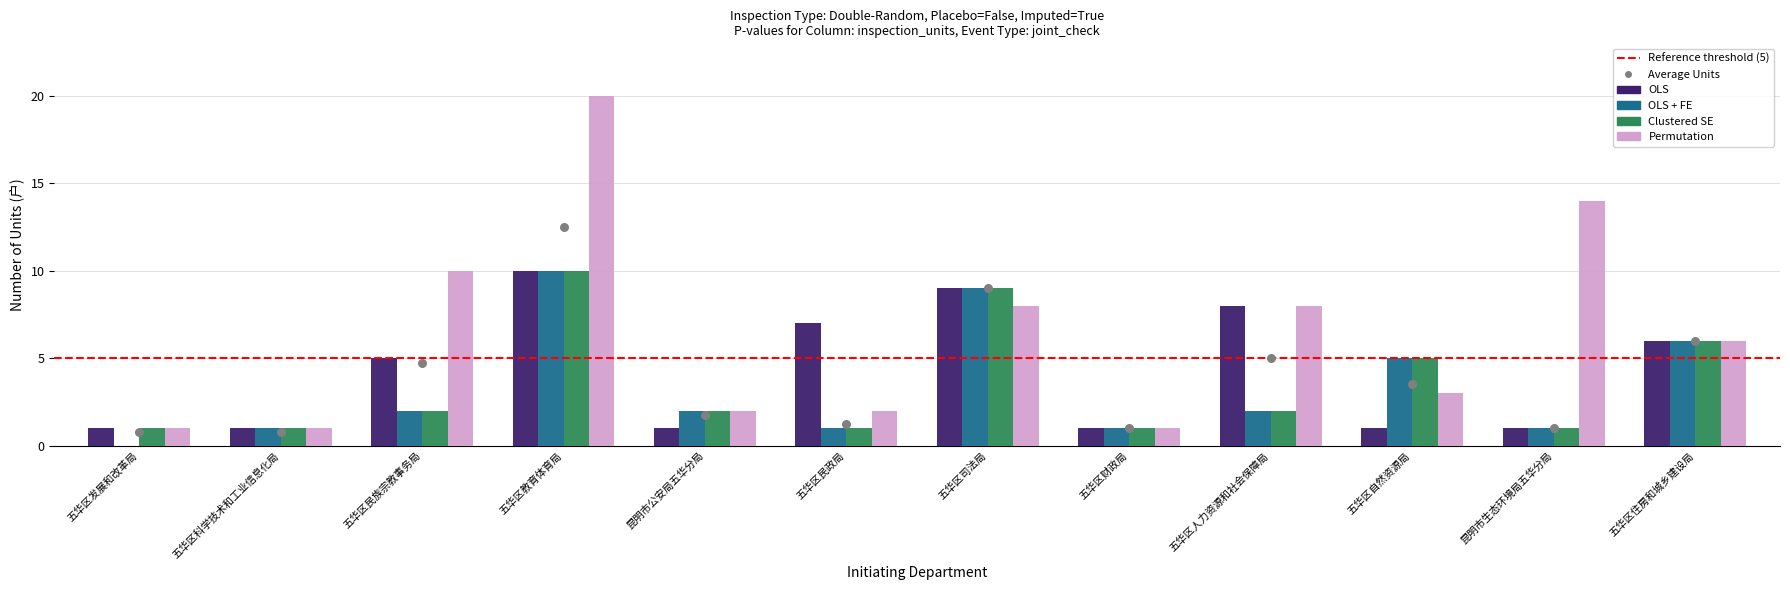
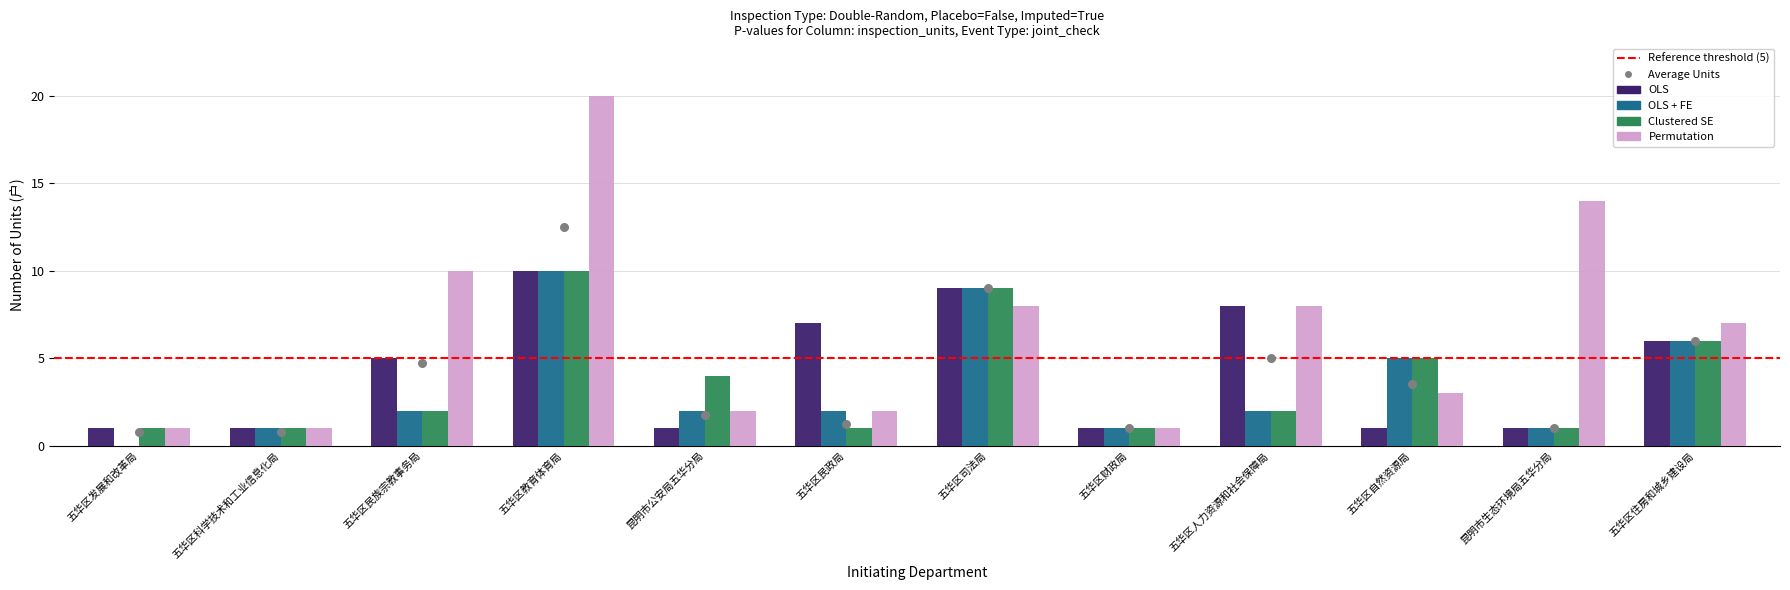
  {
    "OLS": {
      "五华区发展和改革局": 1,
      "五华区科学技术和工业信息化局": 1,
      "五华区民族宗教事务局": 5,
      "五华区教育体育局": 10,
      "昆明市公安局五华分局": 1,
      "五华区民政局": 7,
      "五华区司法局": 9,
      "五华区财政局": 1,
      "五华区人力资源和社会保障局": 8,
      "五华区自然资源局": 1,
      "昆明市生态环境局五华分局": 1,
      "五华区住房和城乡建设局": 6
    },
    "OLS + FE": {
      "五华区发展和改革局": 0,
      "五华区科学技术和工业信息化局": 1,
      "五华区民族宗教事务局": 2,
      "五华区教育体育局": 10,
      "昆明市公安局五华分局": 2,
-     "五华区民政局": 1,
+     "五华区民政局": 2,
      "五华区司法局": 9,
      "五华区财政局": 1,
      "五华区人力资源和社会保障局": 2,
      "五华区自然资源局": 5,
      "昆明市生态环境局五华分局": 1,
      "五华区住房和城乡建设局": 6
    },
    "Clustered SE": {
      "五华区发展和改革局": 1,
      "五华区科学技术和工业信息化局": 1,
      "五华区民族宗教事务局": 2,
      "五华区教育体育局": 10,
-     "昆明市公安局五华分局": 2,
+     "昆明市公安局五华分局": 4,
      "五华区民政局": 1,
      "五华区司法局": 9,
      "五华区财政局": 1,
      "五华区人力资源和社会保障局": 2,
      "五华区自然资源局": 5,
      "昆明市生态环境局五华分局": 1,
      "五华区住房和城乡建设局": 6
    },
    "Permutation": {
      "五华区发展和改革局": 1,
      "五华区科学技术和工业信息化局": 1,
      "五华区民族宗教事务局": 10,
      "五华区教育体育局": 20,
      "昆明市公安局五华分局": 2,
      "五华区民政局": 2,
      "五华区司法局": 8,
      "五华区财政局": 1,
      "五华区人力资源和社会保障局": 8,
      "五华区自然资源局": 3,
      "昆明市生态环境局五华分局": 14,
-     "五华区住房和城乡建设局": 6
+     "五华区住房和城乡建设局": 7
    }
  }
